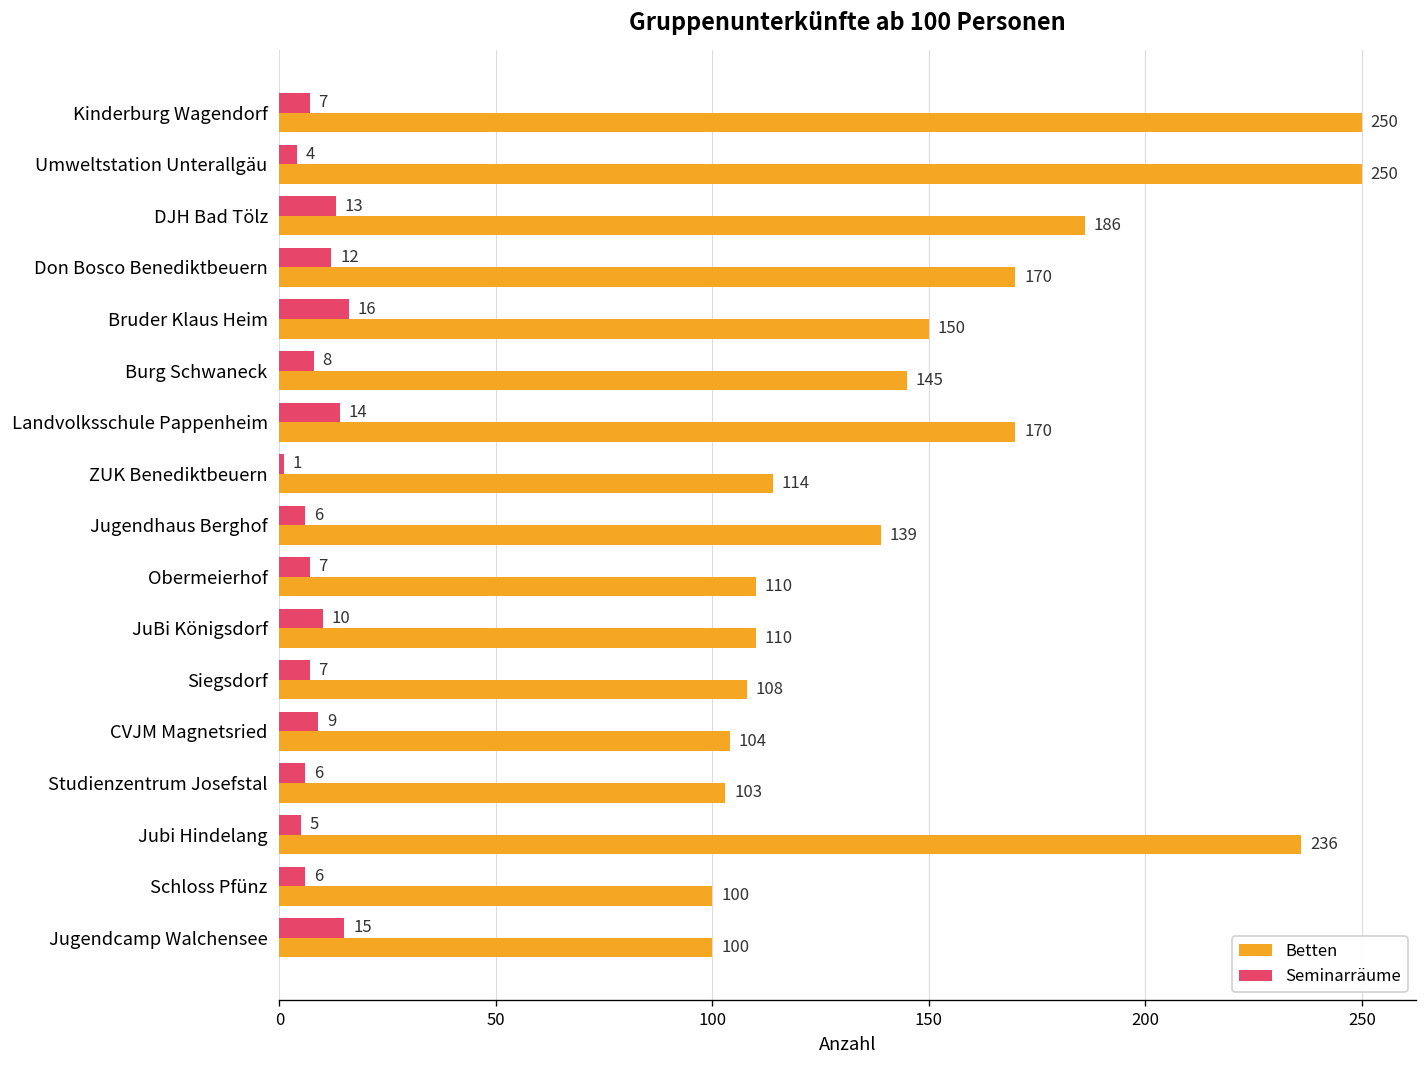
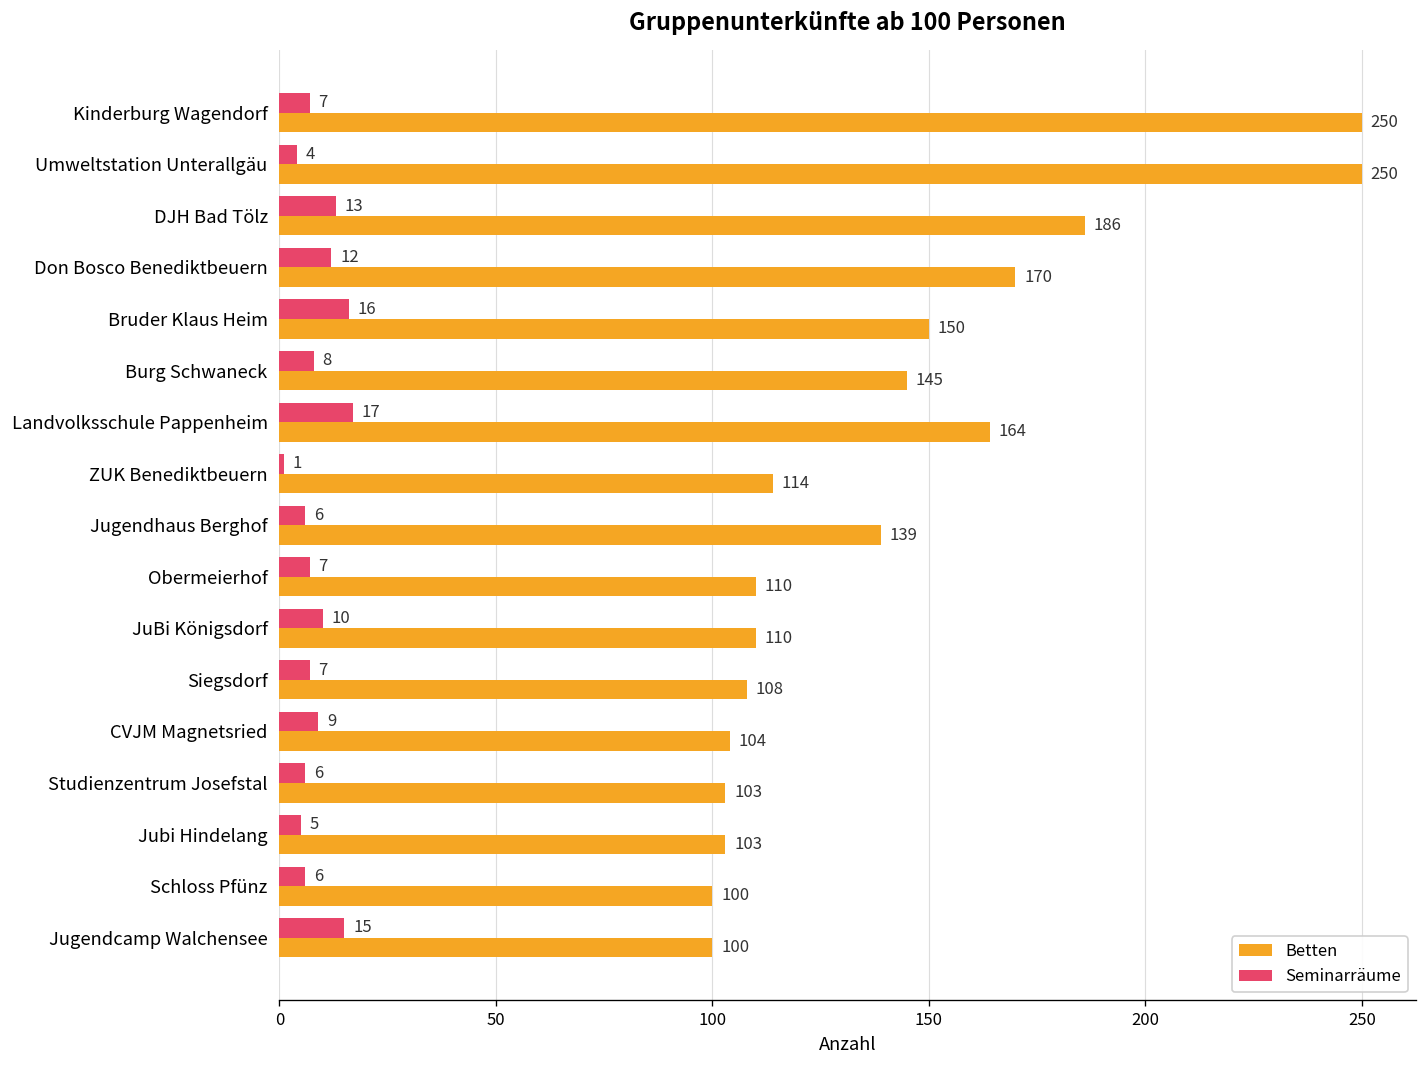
  {
    "Betten": {
      "Kinderburg Wagendorf": 250,
      "Umweltstation Unterallgäu": 250,
      "DJH Bad Tölz": 186,
      "Don Bosco Benediktbeuern": 170,
      "Bruder Klaus Heim": 150,
      "Burg Schwaneck": 145,
-     "Landvolksschule Pappenheim": 170,
+     "Landvolksschule Pappenheim": 164,
      "ZUK Benediktbeuern": 114,
      "Jugendhaus Berghof": 139,
      "Obermeierhof": 110,
      "JuBi Königsdorf": 110,
      "Siegsdorf": 108,
      "CVJM Magnetsried": 104,
      "Studienzentrum Josefstal": 103,
-     "Jubi Hindelang": 236,
+     "Jubi Hindelang": 103,
      "Schloss Pfünz": 100,
      "Jugendcamp Walchensee": 100
    },
    "Seminarräume": {
      "Kinderburg Wagendorf": 7,
      "Umweltstation Unterallgäu": 4,
      "DJH Bad Tölz": 13,
      "Don Bosco Benediktbeuern": 12,
      "Bruder Klaus Heim": 16,
      "Burg Schwaneck": 8,
-     "Landvolksschule Pappenheim": 14,
+     "Landvolksschule Pappenheim": 17,
      "ZUK Benediktbeuern": 1,
      "Jugendhaus Berghof": 6,
      "Obermeierhof": 7,
      "JuBi Königsdorf": 10,
      "Siegsdorf": 7,
      "CVJM Magnetsried": 9,
      "Studienzentrum Josefstal": 6,
      "Jubi Hindelang": 5,
      "Schloss Pfünz": 6,
      "Jugendcamp Walchensee": 15
    }
  }
